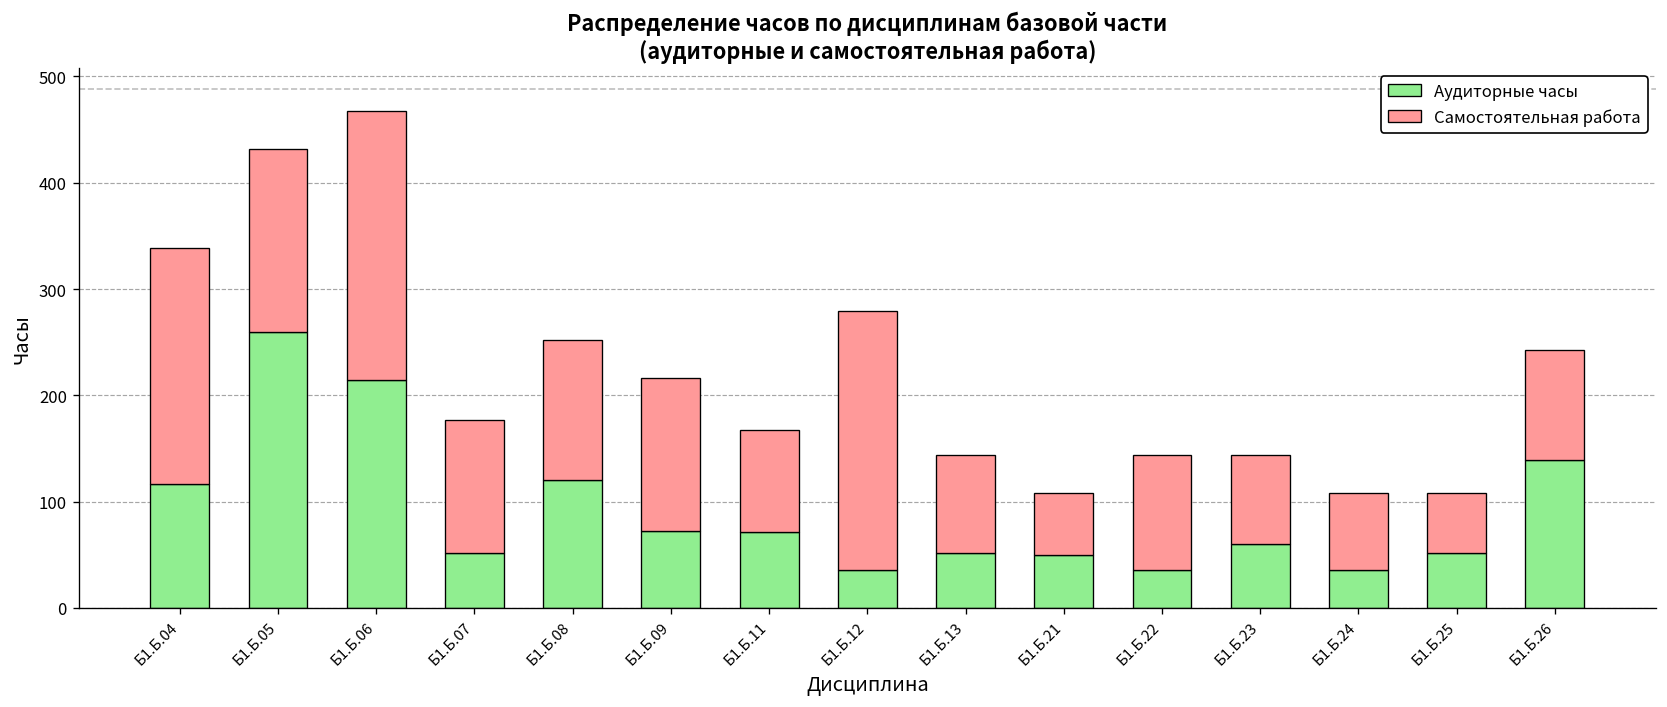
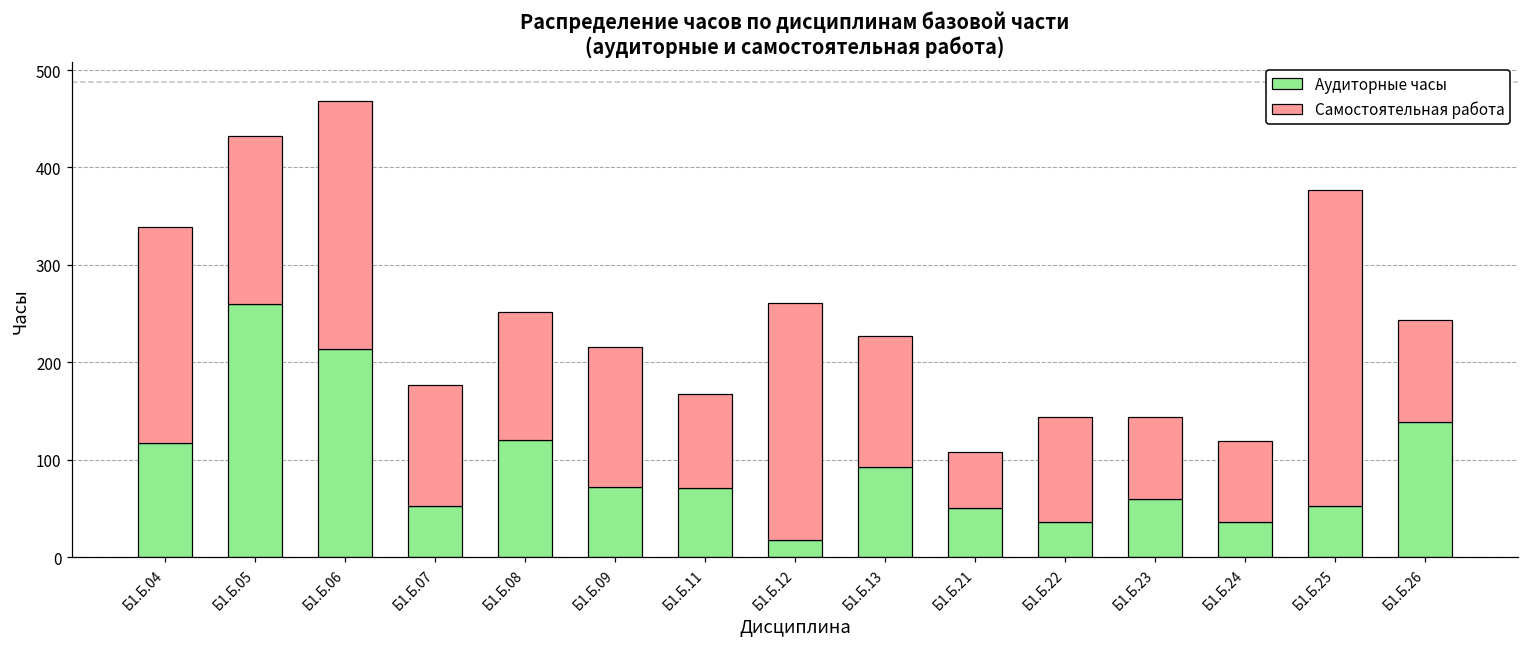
  {
    "Аудиторные часы": {
      "Б1.Б.04": 120,
      "Б1.Б.05": 260,
      "Б1.Б.06": 210,
      "Б1.Б.07": 50,
      "Б1.Б.08": 120,
      "Б1.Б.09": 70,
      "Б1.Б.11": 70,
-     "Б1.Б.12": 40,
-     "Б1.Б.13": 50,
+     "Б1.Б.12": 20,
+     "Б1.Б.13": 90,
      "Б1.Б.21": 50,
      "Б1.Б.22": 40,
      "Б1.Б.23": 60,
      "Б1.Б.24": 40,
      "Б1.Б.25": 50,
      "Б1.Б.26": 140
    },
    "Самостоятельная работа": {
      "Б1.Б.04": 220,
      "Б1.Б.05": 170,
      "Б1.Б.06": 250,
      "Б1.Б.07": 130,
      "Б1.Б.08": 130,
      "Б1.Б.09": 140,
      "Б1.Б.11": 100,
      "Б1.Б.12": 240,
-     "Б1.Б.13": 90,
+     "Б1.Б.13": 130,
      "Б1.Б.21": 60,
      "Б1.Б.22": 110,
      "Б1.Б.23": 80,
-     "Б1.Б.24": 70,
-     "Б1.Б.25": 60,
+     "Б1.Б.24": 80,
+     "Б1.Б.25": 330,
      "Б1.Б.26": 100
    }
  }
